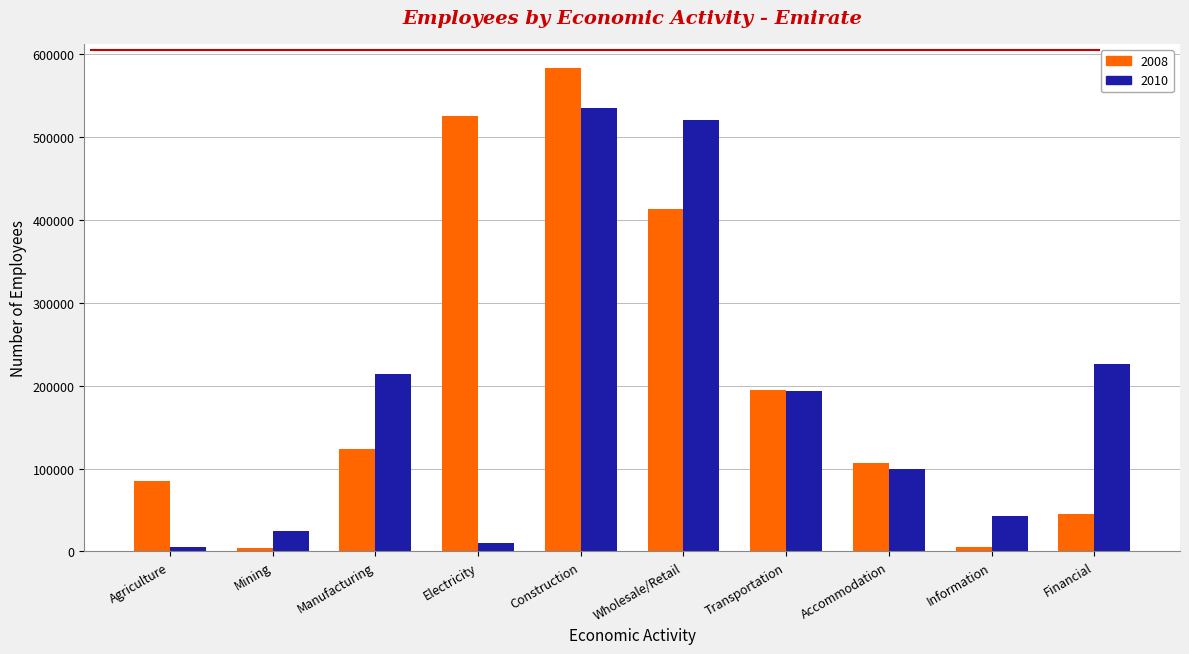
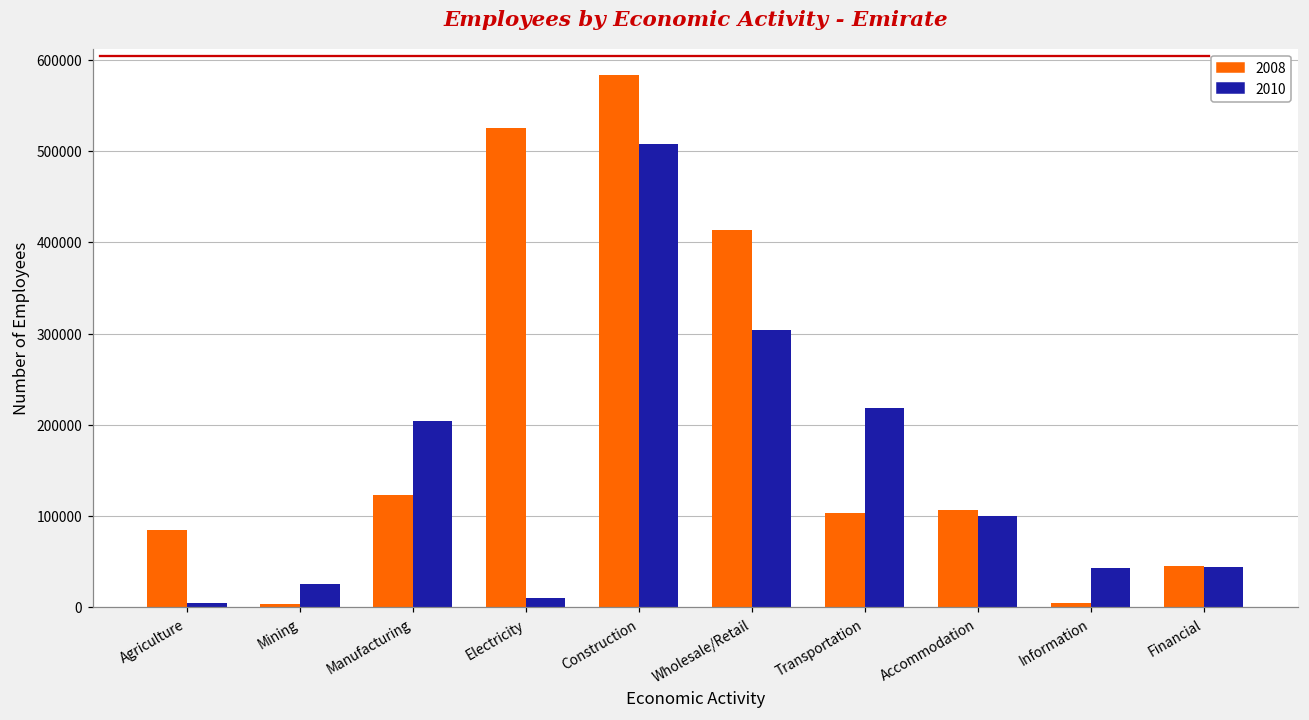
  {
    "2008": {
      "Agriculture": 90000,
      "Mining": 0,
      "Manufacturing": 120000,
      "Electricity": 530000,
      "Construction": 580000,
      "Wholesale/Retail": 410000,
-     "Transportation": 190000,
+     "Transportation": 100000,
      "Accommodation": 110000,
      "Information": 10000,
      "Financial": 50000
    },
    "2010": {
      "Agriculture": 10000,
      "Mining": 30000,
-     "Manufacturing": 210000,
+     "Manufacturing": 200000,
      "Electricity": 10000,
-     "Construction": 540000,
-     "Wholesale/Retail": 520000,
-     "Transportation": 190000,
+     "Construction": 510000,
+     "Wholesale/Retail": 300000,
+     "Transportation": 220000,
      "Accommodation": 100000,
      "Information": 40000,
-     "Financial": 230000
+     "Financial": 40000
    }
  }
